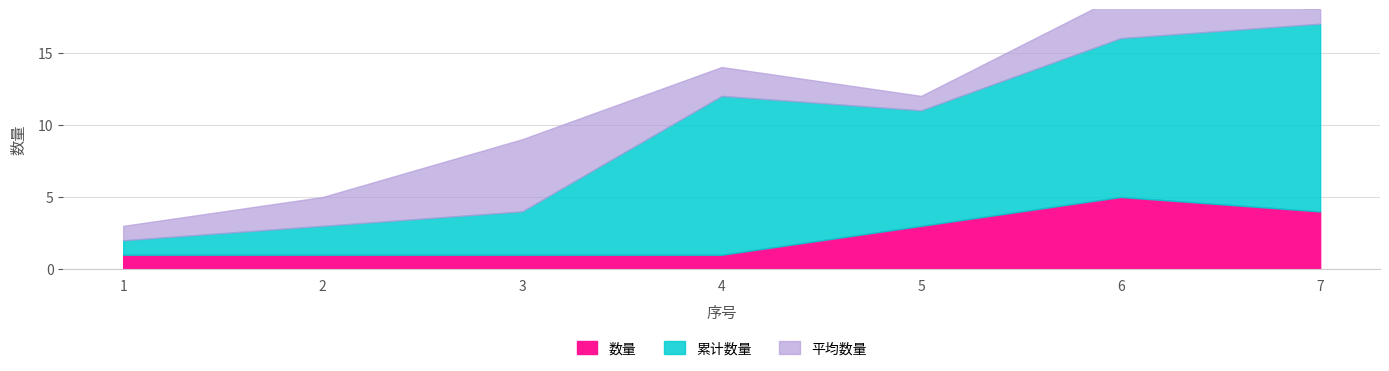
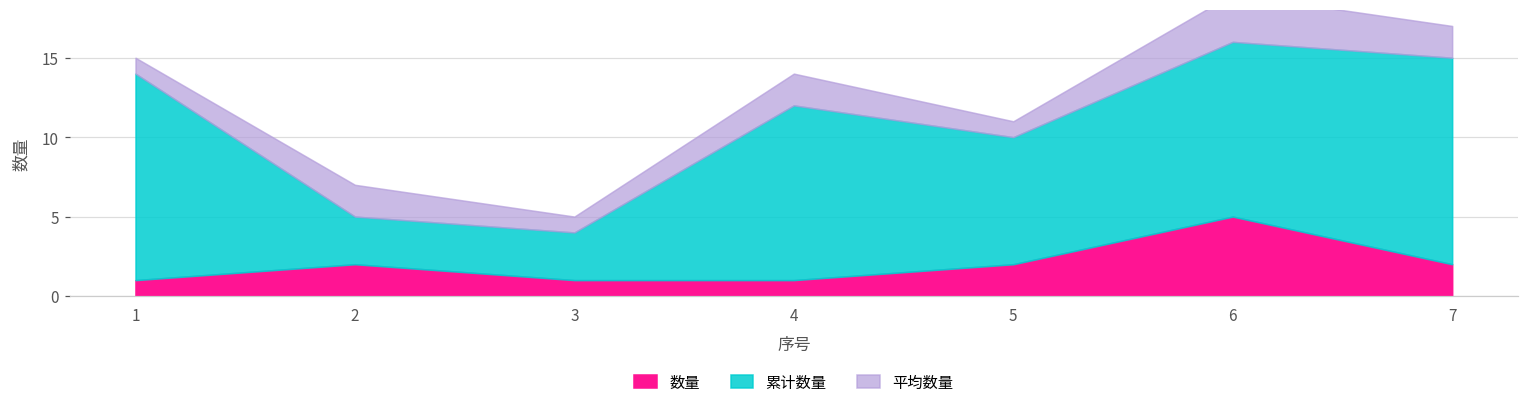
  {
    "数量": {
      "1": 1,
-     "2": 1,
+     "2": 2,
      "3": 1,
      "4": 1,
-     "5": 3,
+     "5": 2,
      "6": 5,
-     "7": 4
+     "7": 2
    },
    "累计数量": {
-     "1": 1,
-     "2": 2,
+     "1": 13,
+     "2": 3,
      "3": 3,
      "4": 11,
      "5": 8,
      "6": 11,
      "7": 13
    },
    "平均数量": {
      "1": 1,
      "2": 2,
-     "3": 5,
+     "3": 1,
      "4": 2,
      "5": 1,
-     "7": 1
+     "7": 2
    }
  }
